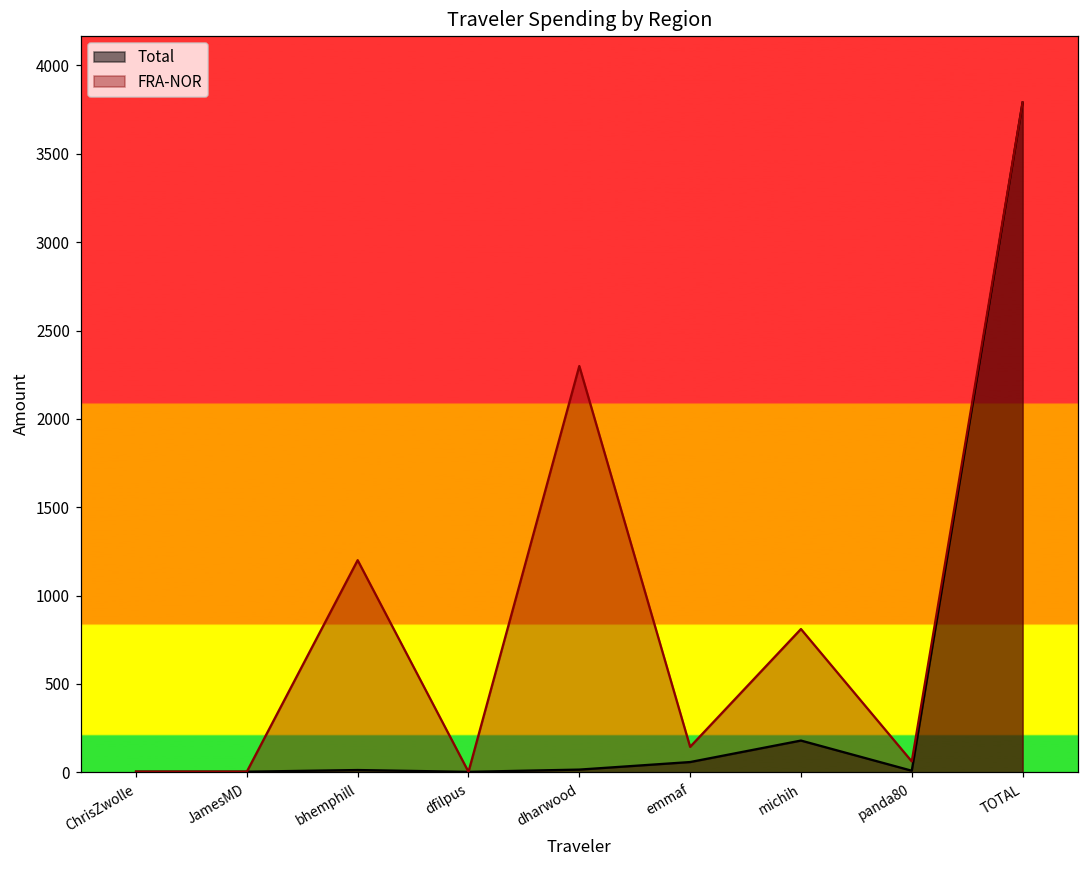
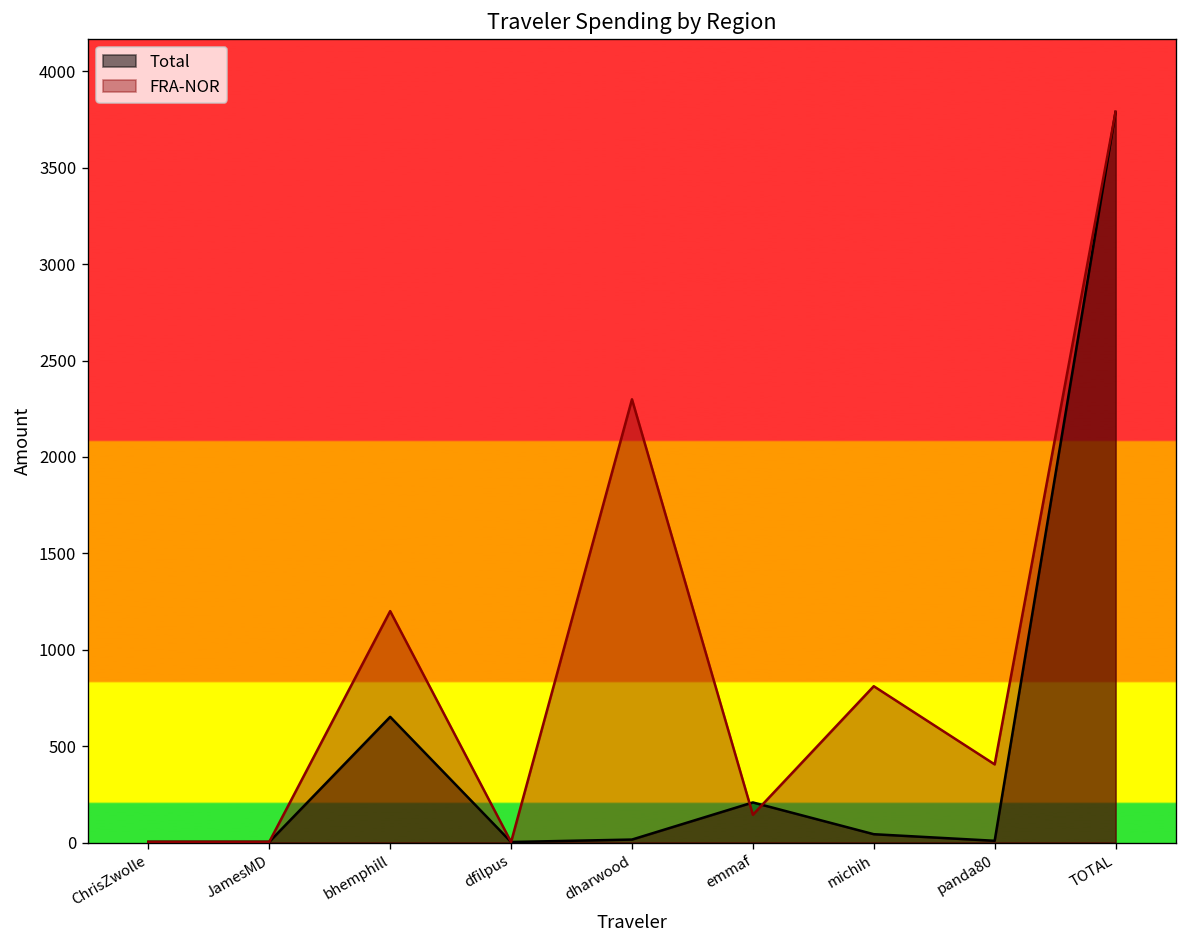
  {
    "Total": {
-     "bhemphill": 10,
+     "bhemphill": 650,
      "dharwood": 20,
-     "emmaf": 60,
-     "michih": 180,
+     "emmaf": 210,
+     "michih": 40,
      "panda80": 10
    },
    "FRA-NOR": {
      "bhemphill": 1200,
      "dharwood": 2300,
      "emmaf": 140,
      "michih": 810,
-     "panda80": 60
+     "panda80": 410
    }
  }
